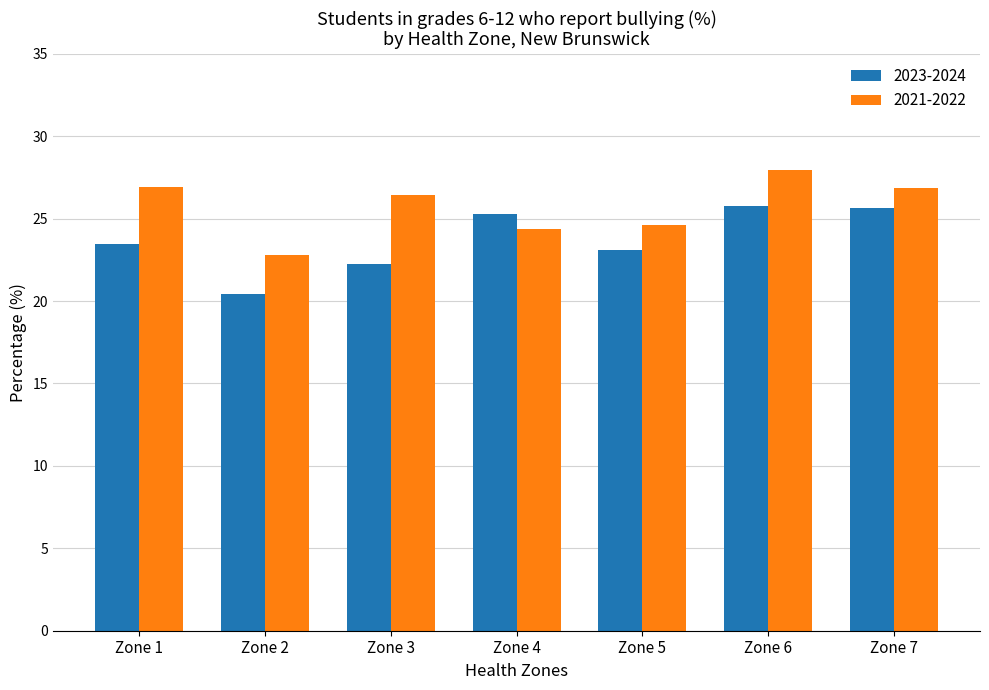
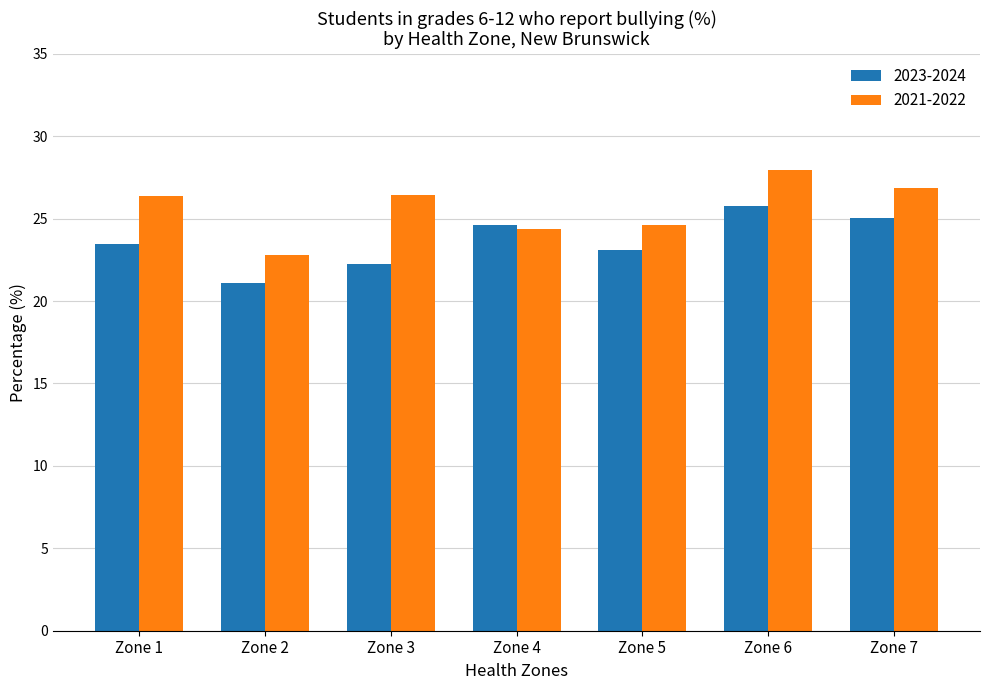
  {
    "2023-2024": {
      "Zone 1": 23.5,
-     "Zone 2": 20.4,
+     "Zone 2": 21.1,
      "Zone 3": 22.2,
-     "Zone 4": 25.3,
+     "Zone 4": 24.6,
      "Zone 5": 23.1,
      "Zone 6": 25.8,
-     "Zone 7": 25.6
+     "Zone 7": 25.0
    },
    "2021-2022": {
-     "Zone 1": 26.9,
+     "Zone 1": 26.4,
      "Zone 2": 22.8,
      "Zone 3": 26.5,
      "Zone 4": 24.4,
      "Zone 5": 24.6,
      "Zone 6": 28.0,
      "Zone 7": 26.9
    }
  }
